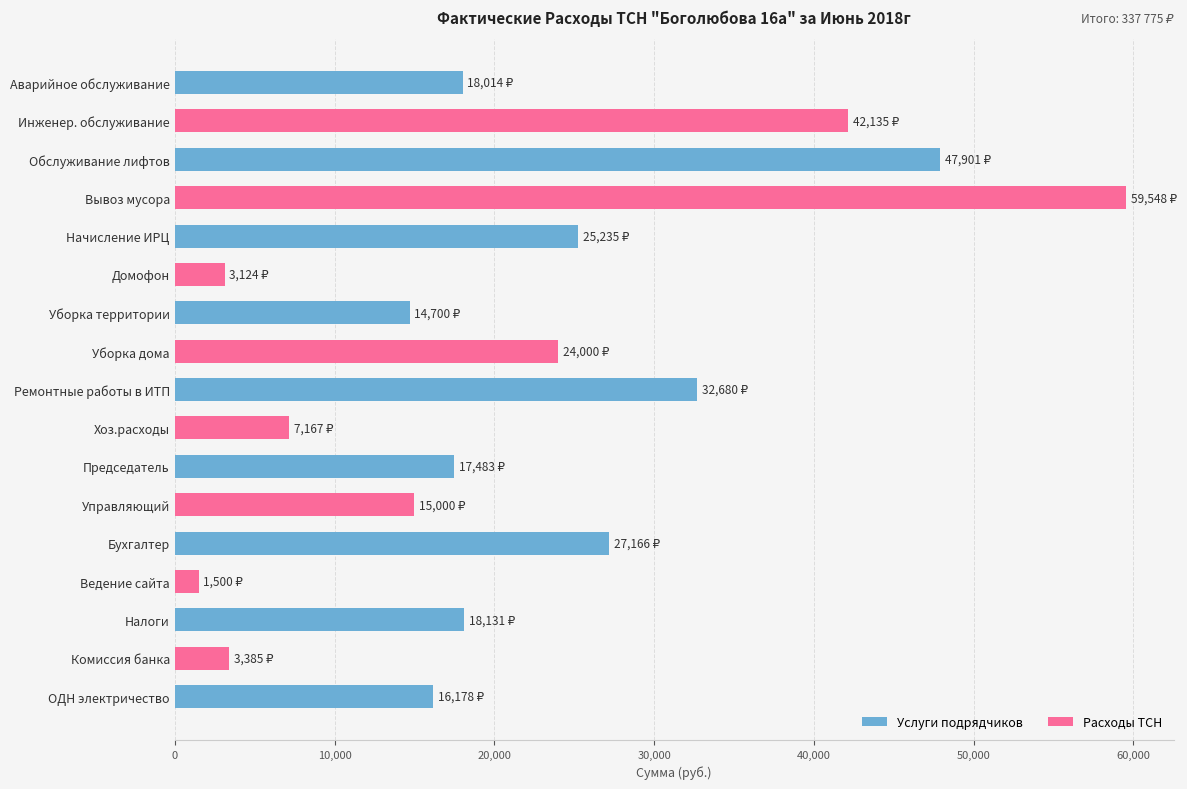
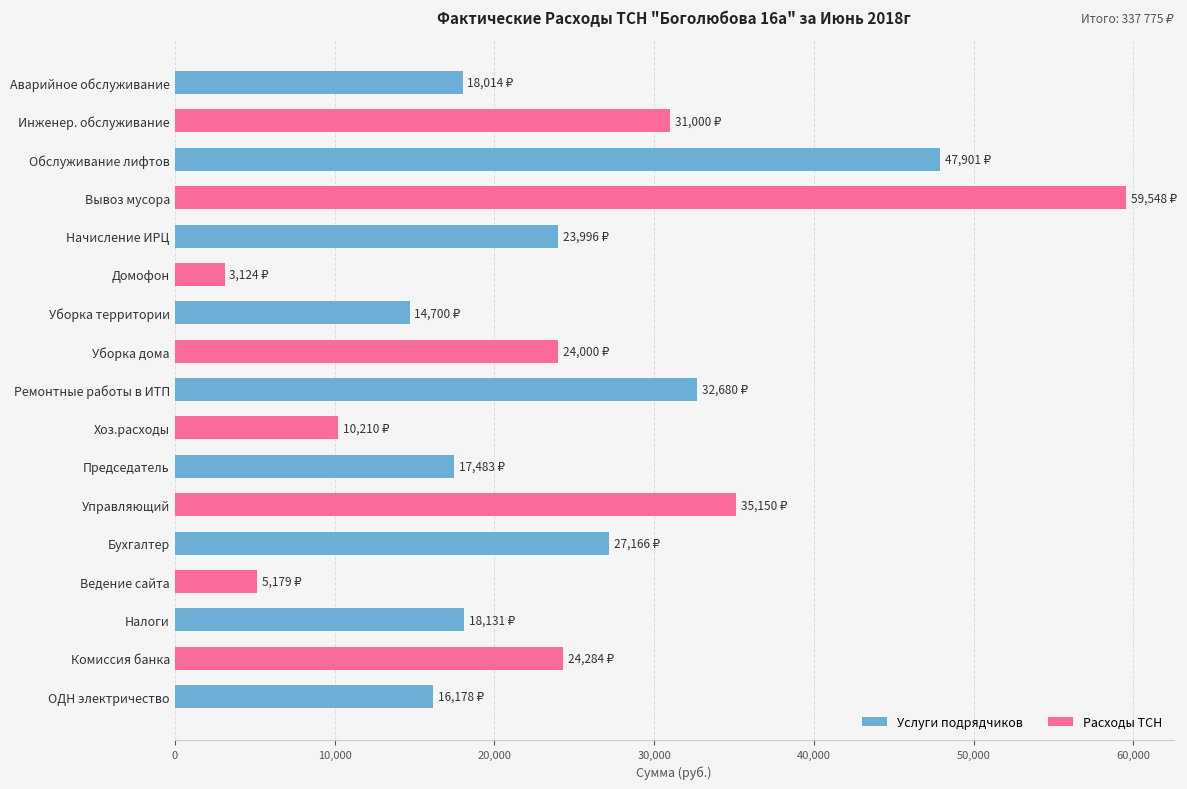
  {
    "Аварийное обслуживание": "18,014",
-   "Инженер. обслуживание": "42,135",
+   "Инженер. обслуживание": "31,000",
    "Обслуживание лифтов": "47,901",
    "Вывоз мусора": "59,548",
-   "Начисление ИРЦ": "25,235",
+   "Начисление ИРЦ": "23,996",
    "Домофон": "3,124",
    "Уборка территории": "14,700",
    "Уборка дома": "24,000",
    "Ремонтные работы в ИТП": "32,680",
-   "Хоз.расходы": "7,167",
+   "Хоз.расходы": "10,210",
    "Председатель": "17,483",
-   "Управляющий": "15,000",
+   "Управляющий": "35,150",
    "Бухгалтер": "27,166",
-   "Ведение сайта": "1,500",
+   "Ведение сайта": "5,179",
    "Налоги": "18,131",
-   "Комиссия банка": "3,385",
+   "Комиссия банка": "24,284",
    "ОДН электричество": "16,178"
  }
